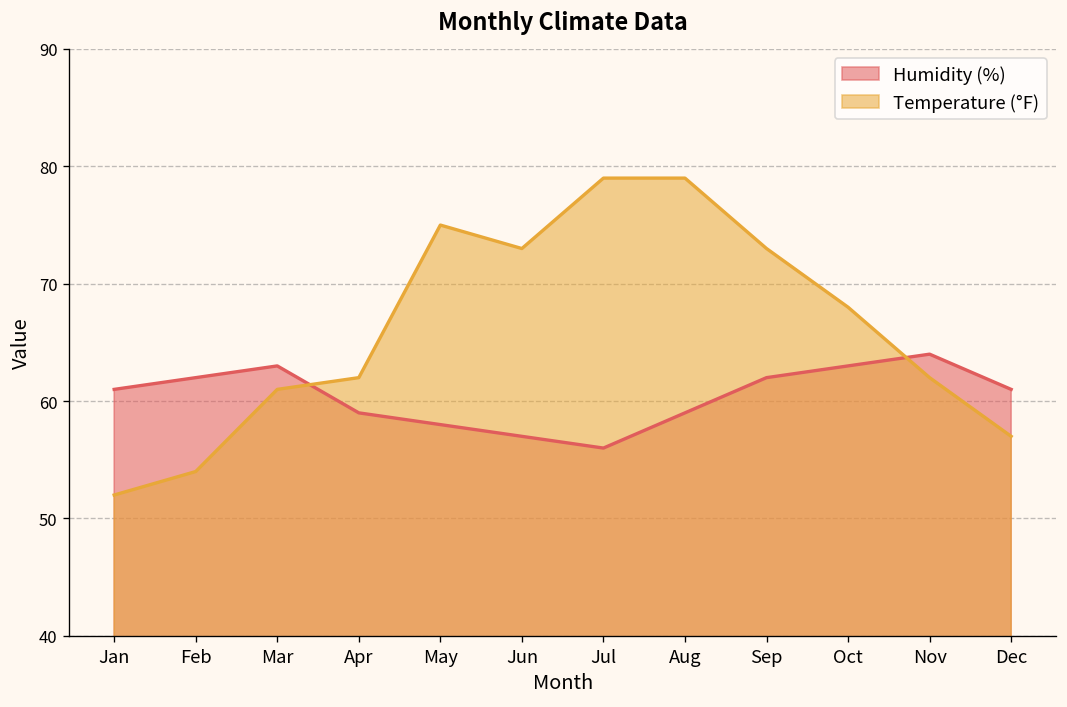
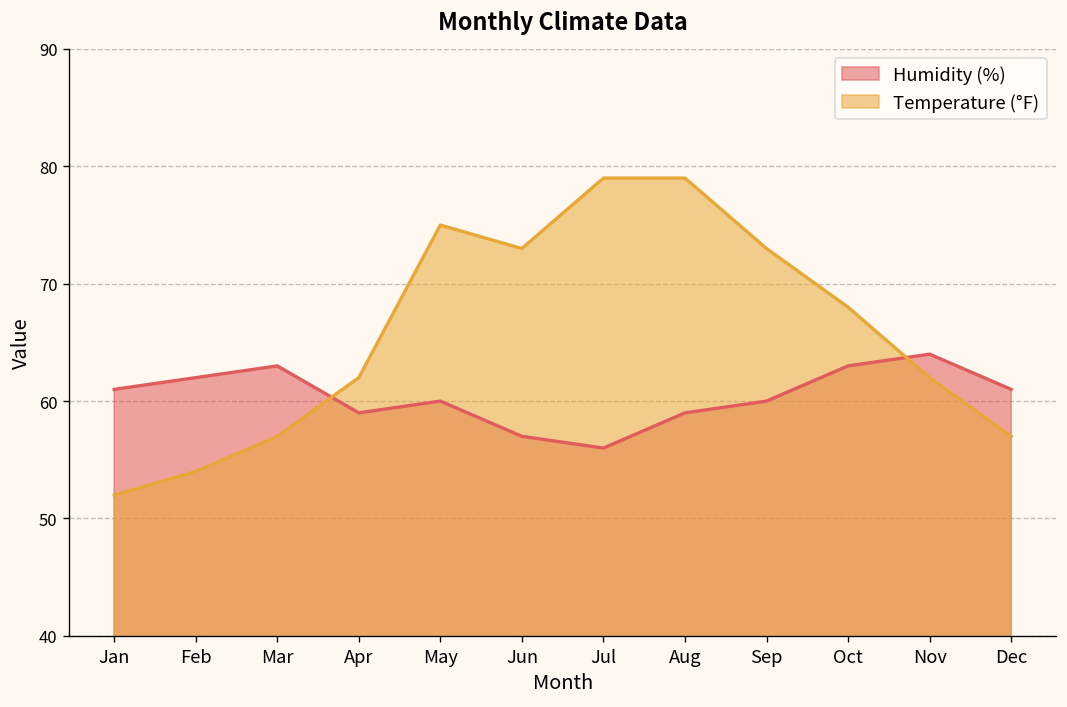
  {
    "Humidity (%)": {
      "Jan": 61,
      "Feb": 62,
      "Mar": 63,
      "Apr": 59,
-     "May": 58,
+     "May": 60,
      "Jun": 57,
      "Jul": 56,
      "Aug": 59,
-     "Sep": 62,
+     "Sep": 60,
      "Oct": 63,
      "Nov": 64,
      "Dec": 61
    },
    "Temperature (°F)": {
      "Jan": 52,
      "Feb": 54,
-     "Mar": 61,
+     "Mar": 57,
      "Apr": 62,
      "May": 75,
      "Jun": 73,
      "Jul": 79,
      "Aug": 79,
      "Sep": 73,
      "Oct": 68,
      "Nov": 62,
      "Dec": 57
    }
  }
